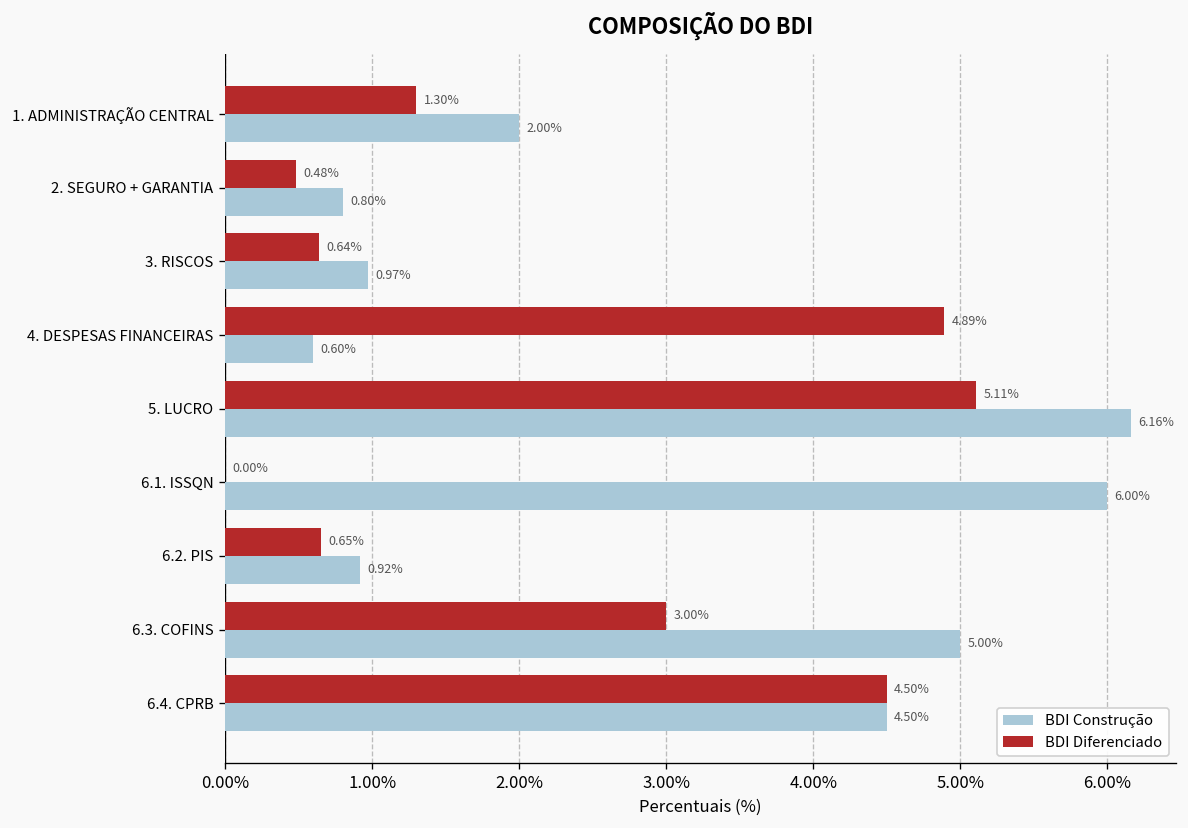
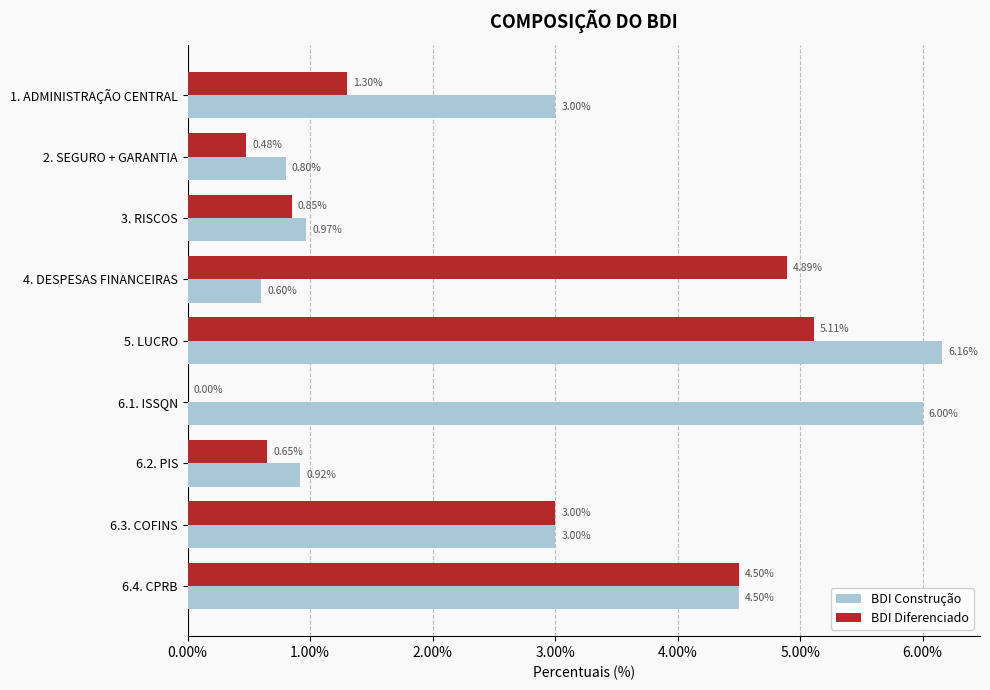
  {
    "BDI Construção": {
-     "1. ADMINISTRAÇÃO CENTRAL": "2.00%",
+     "1. ADMINISTRAÇÃO CENTRAL": "3.00%",
      "2. SEGURO + GARANTIA": "0.80%",
      "3. RISCOS": "0.97%",
      "4. DESPESAS FINANCEIRAS": "0.60%",
      "5. LUCRO": "6.16%",
      "6.1. ISSQN": "6.00%",
      "6.2. PIS": "0.92%",
-     "6.3. COFINS": "5.00%",
+     "6.3. COFINS": "3.00%",
      "6.4. CPRB": "4.50%"
    },
    "BDI Diferenciado": {
      "1. ADMINISTRAÇÃO CENTRAL": "1.30%",
      "2. SEGURO + GARANTIA": "0.48%",
-     "3. RISCOS": "0.64%",
+     "3. RISCOS": "0.85%",
      "4. DESPESAS FINANCEIRAS": "4.89%",
      "5. LUCRO": "5.11%",
      "6.1. ISSQN": "0.00%",
      "6.2. PIS": "0.65%",
      "6.3. COFINS": "3.00%",
      "6.4. CPRB": "4.50%"
    }
  }
